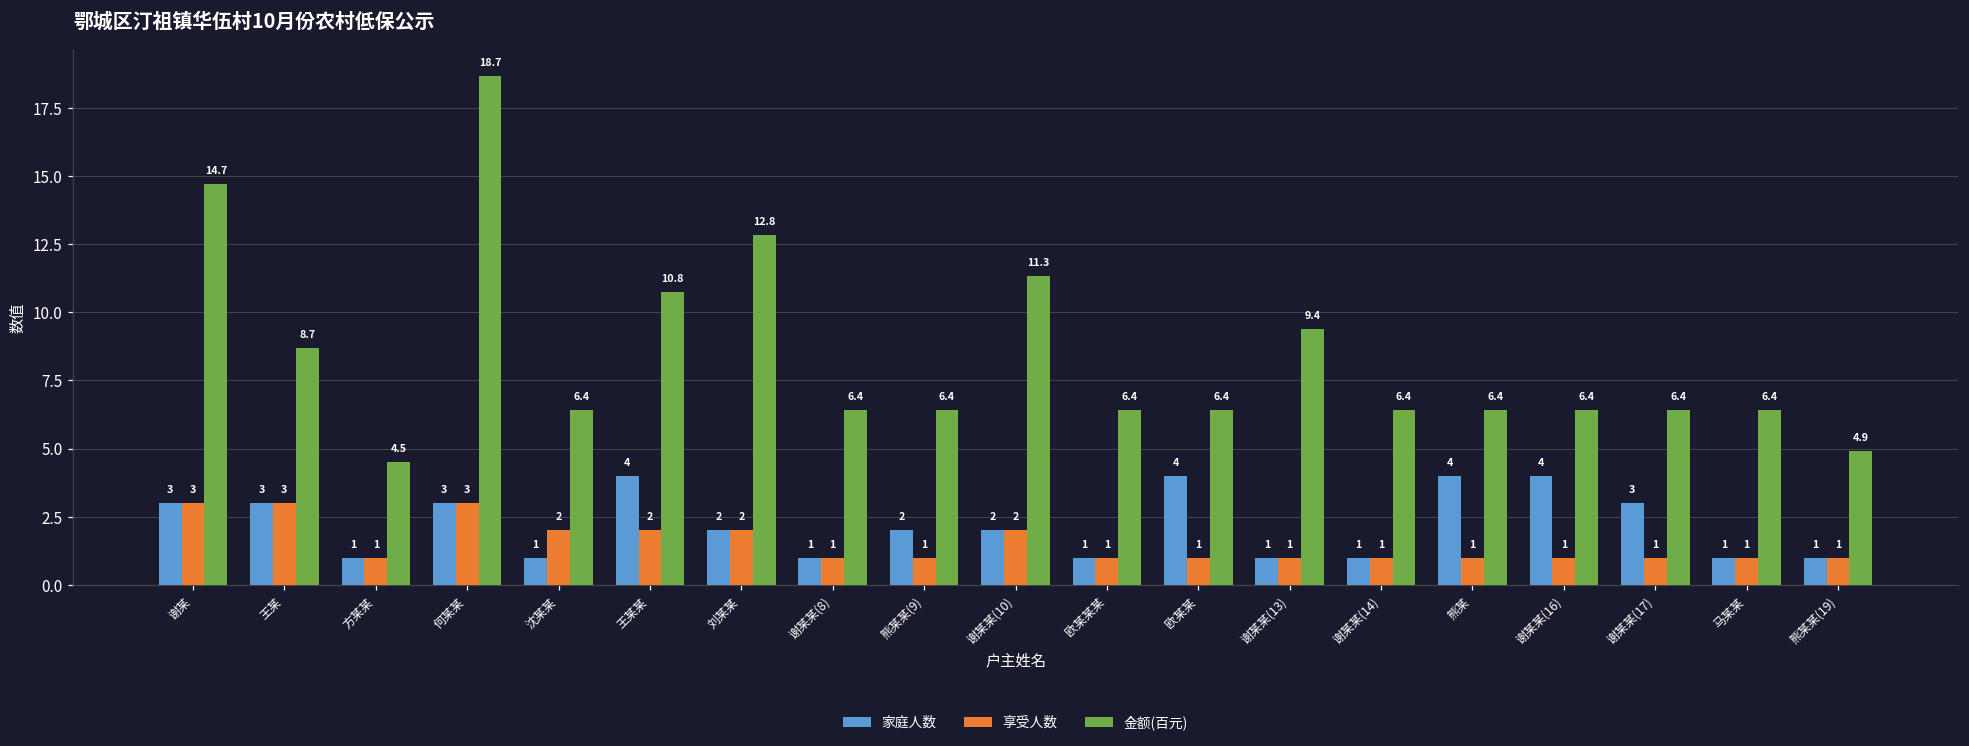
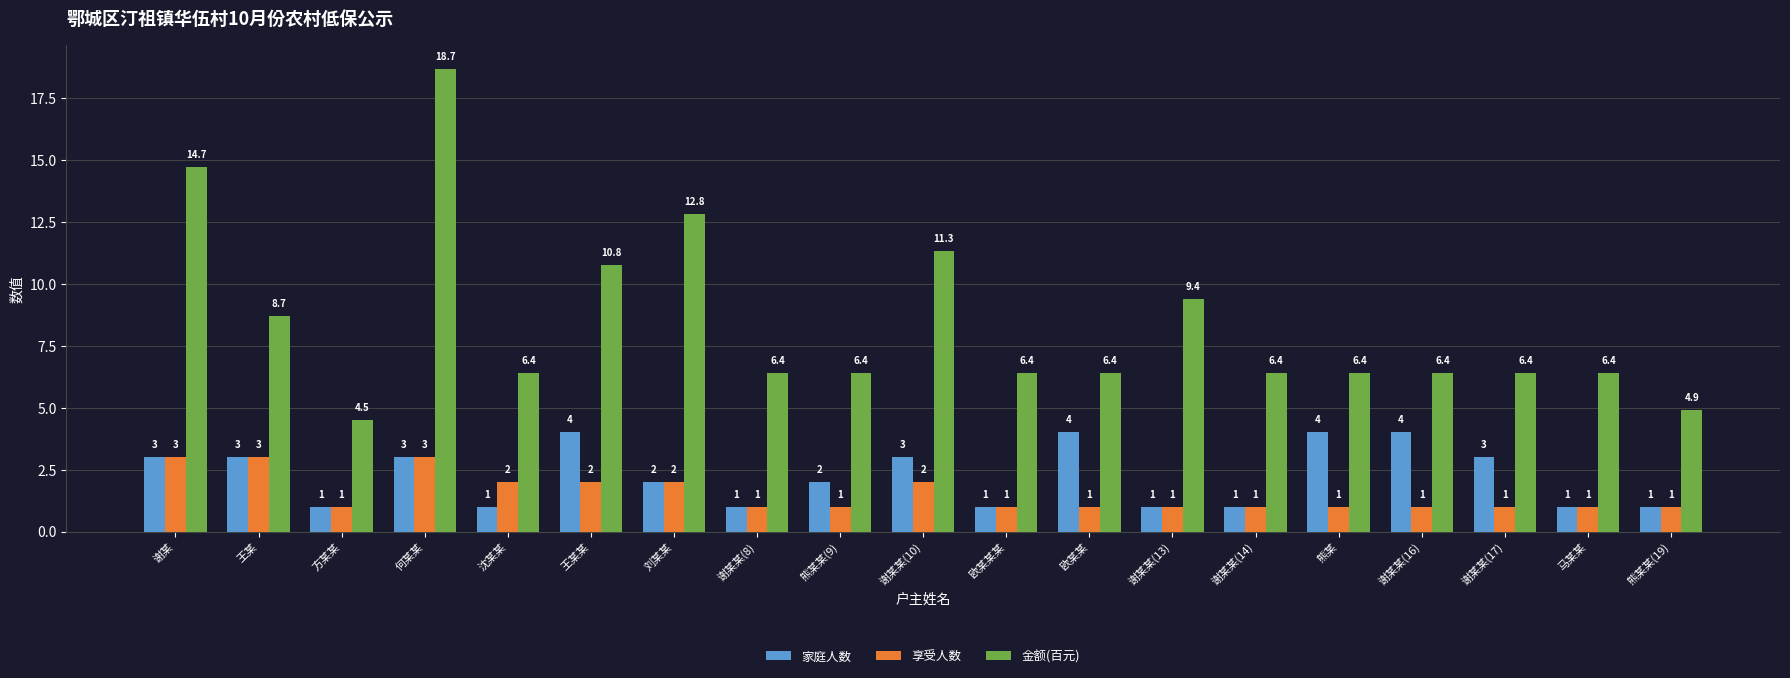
  {
    "家庭人数": {
      "谢某": 3,
      "王某": 3,
      "方某某": 1,
      "何某某": 3,
      "沈某某": 1,
      "王某某": 4,
      "刘某某": 2,
      "谢某某(8)": 1,
      "熊某某(9)": 2,
-     "谢某某(10)": 2,
+     "谢某某(10)": 3,
      "欧某某某": 1,
      "欧某某": 4,
      "谢某某(13)": 1,
      "谢某某(14)": 1,
      "熊某": 4,
      "谢某某(16)": 4,
      "谢某某(17)": 3,
      "马某某": 1,
      "熊某某(19)": 1
    },
    "享受人数": {
      "谢某": 3,
      "王某": 3,
      "方某某": 1,
      "何某某": 3,
      "沈某某": 2,
      "王某某": 2,
      "刘某某": 2,
      "谢某某(8)": 1,
      "熊某某(9)": 1,
      "谢某某(10)": 2,
      "欧某某某": 1,
      "欧某某": 1,
      "谢某某(13)": 1,
      "谢某某(14)": 1,
      "熊某": 1,
      "谢某某(16)": 1,
      "谢某某(17)": 1,
      "马某某": 1,
      "熊某某(19)": 1
    },
    "金额(百元)": {
      "谢某": 14.7,
      "王某": 8.7,
      "方某某": 4.5,
      "何某某": 18.7,
      "沈某某": 6.4,
      "王某某": 10.8,
      "刘某某": 12.8,
      "谢某某(8)": 6.4,
      "熊某某(9)": 6.4,
      "谢某某(10)": 11.3,
      "欧某某某": 6.4,
      "欧某某": 6.4,
      "谢某某(13)": 9.4,
      "谢某某(14)": 6.4,
      "熊某": 6.4,
      "谢某某(16)": 6.4,
      "谢某某(17)": 6.4,
      "马某某": 6.4,
      "熊某某(19)": 4.9
    }
  }
